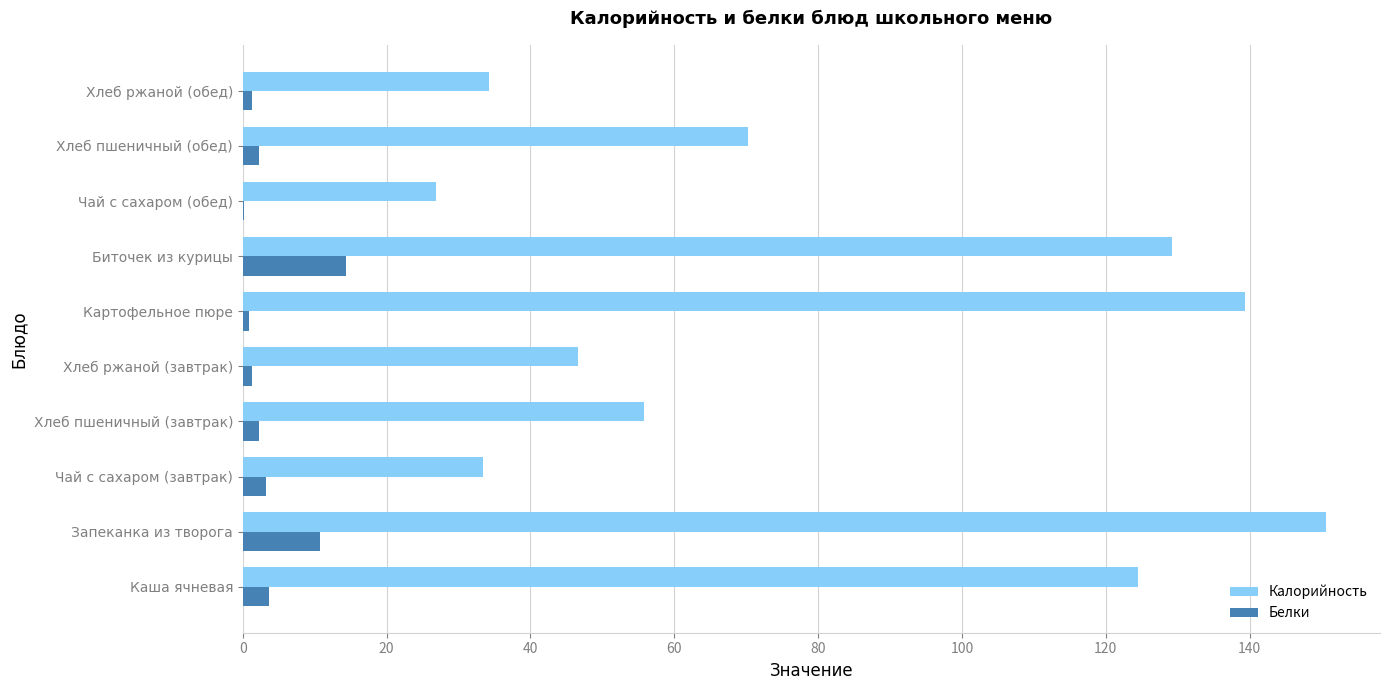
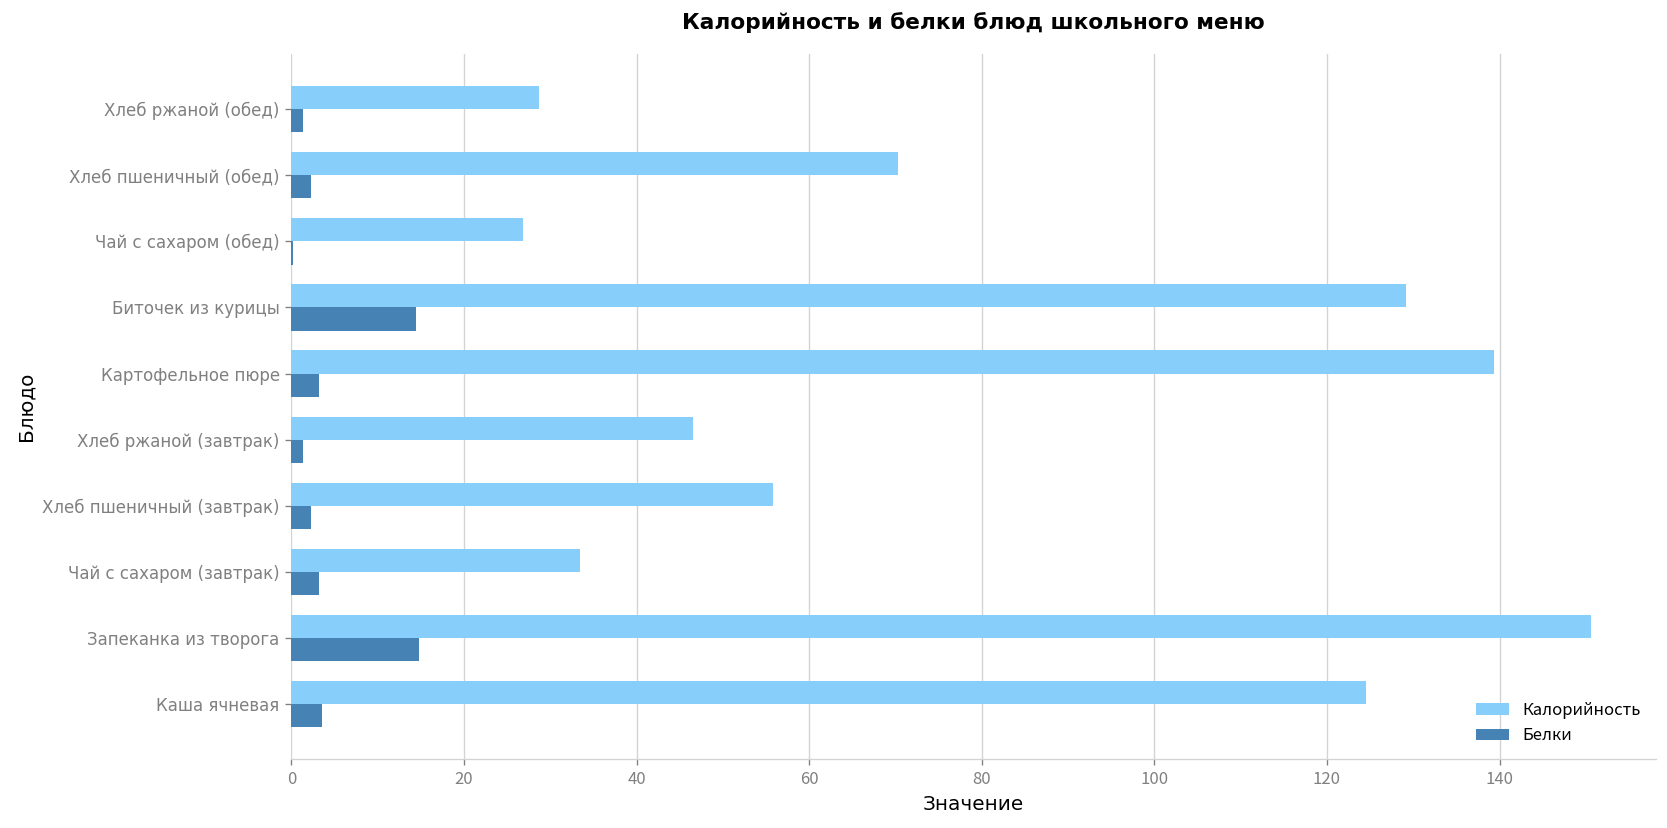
  {
    "Калорийность": {
-     "Хлеб ржаной (обед)": 34,
+     "Хлеб ржаной (обед)": 29,
      "Хлеб пшеничный (обед)": 70,
      "Чай с сахаром (обед)": 27,
      "Биточек из курицы": 129,
      "Картофельное пюре": 139,
      "Хлеб ржаной (завтрак)": 47,
      "Хлеб пшеничный (завтрак)": 56,
      "Чай с сахаром (завтрак)": 33,
      "Запеканка из творога": 151,
      "Каша ячневая": 125
    },
    "Белки": {
      "Хлеб ржаной (обед)": 1,
      "Хлеб пшеничный (обед)": 2,
      "Биточек из курицы": 14,
-     "Картофельное пюре": 1,
+     "Картофельное пюре": 3,
      "Хлеб ржаной (завтрак)": 1,
      "Хлеб пшеничный (завтрак)": 2,
      "Чай с сахаром (завтрак)": 3,
-     "Запеканка из творога": 11,
+     "Запеканка из творога": 15,
      "Каша ячневая": 4
    }
  }
